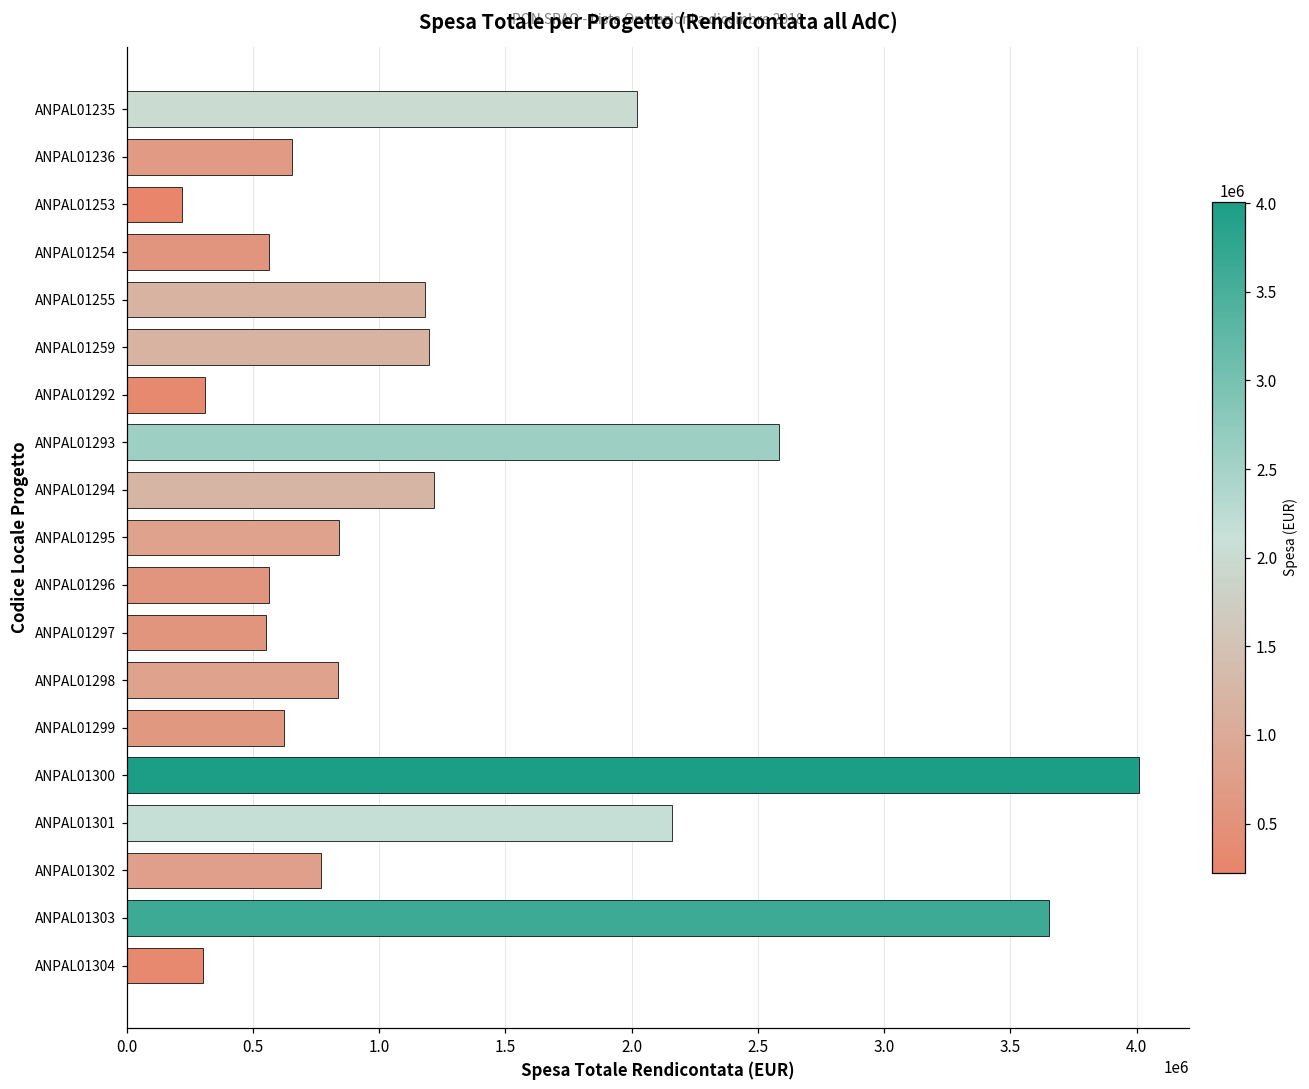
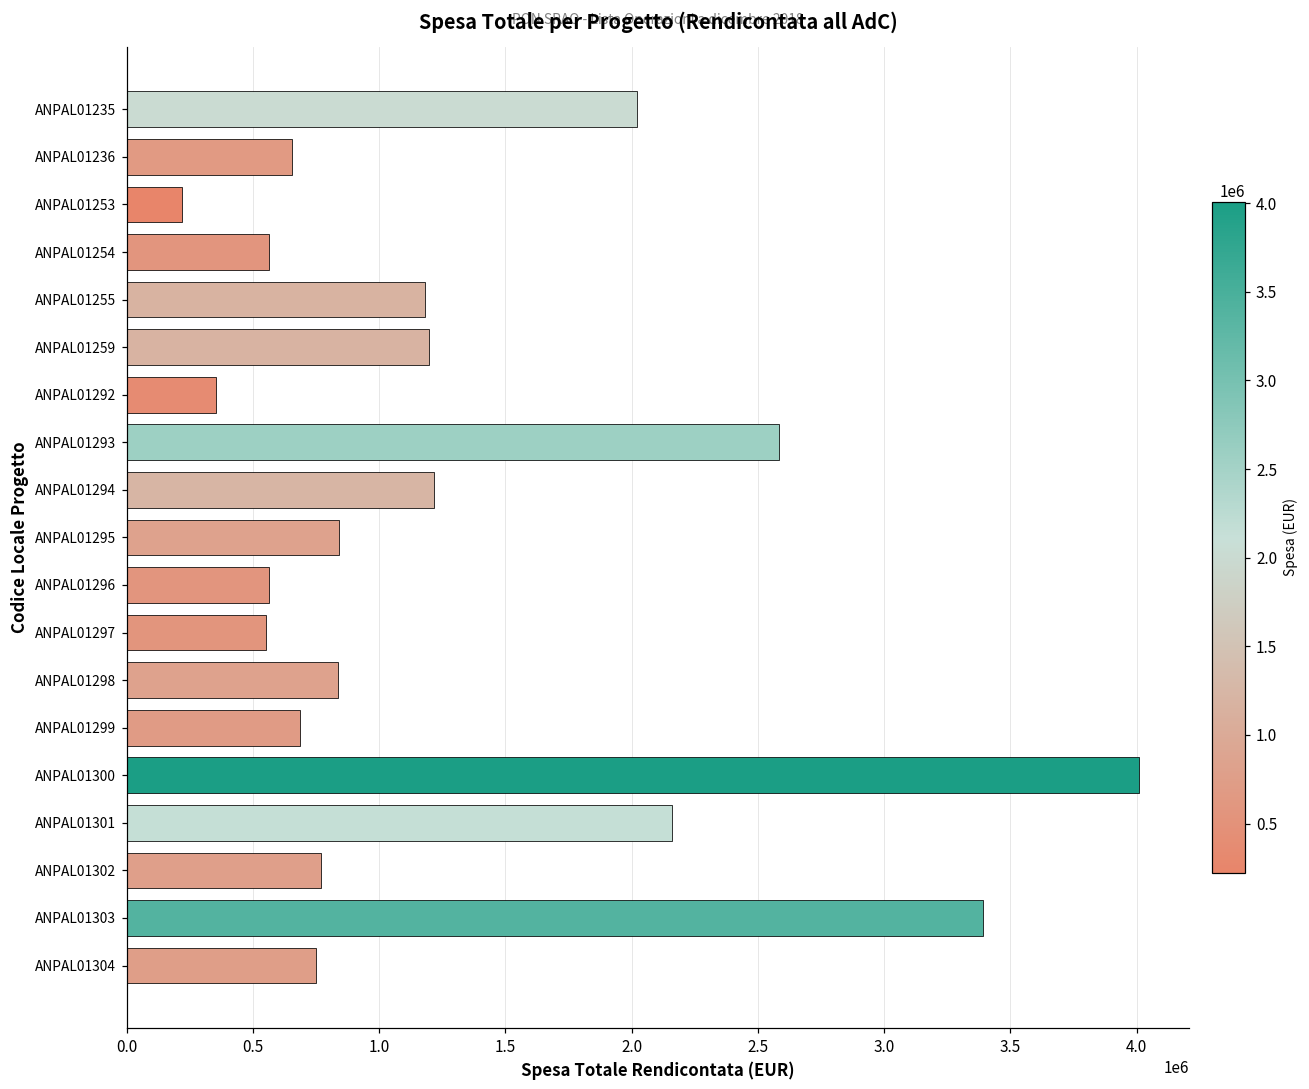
  {
    "ANPAL01235": 2020000,
    "ANPAL01236": 650000,
    "ANPAL01253": 220000,
    "ANPAL01254": 560000,
    "ANPAL01255": 1180000,
    "ANPAL01259": 1200000,
-   "ANPAL01292": 310000,
+   "ANPAL01292": 360000,
    "ANPAL01293": 2580000,
    "ANPAL01294": 1220000,
    "ANPAL01295": 840000,
    "ANPAL01296": 560000,
    "ANPAL01297": 550000,
    "ANPAL01298": 840000,
-   "ANPAL01299": 620000,
+   "ANPAL01299": 680000,
    "ANPAL01300": 4010000,
    "ANPAL01301": 2160000,
    "ANPAL01302": 770000,
-   "ANPAL01303": 3650000,
-   "ANPAL01304": 300000
+   "ANPAL01303": 3390000,
+   "ANPAL01304": 750000
  }
